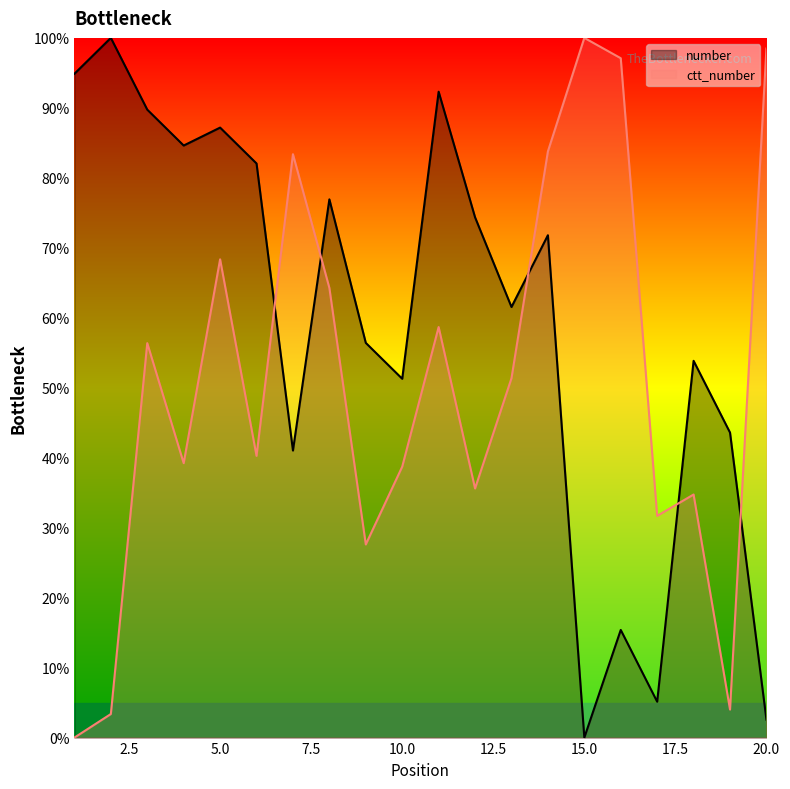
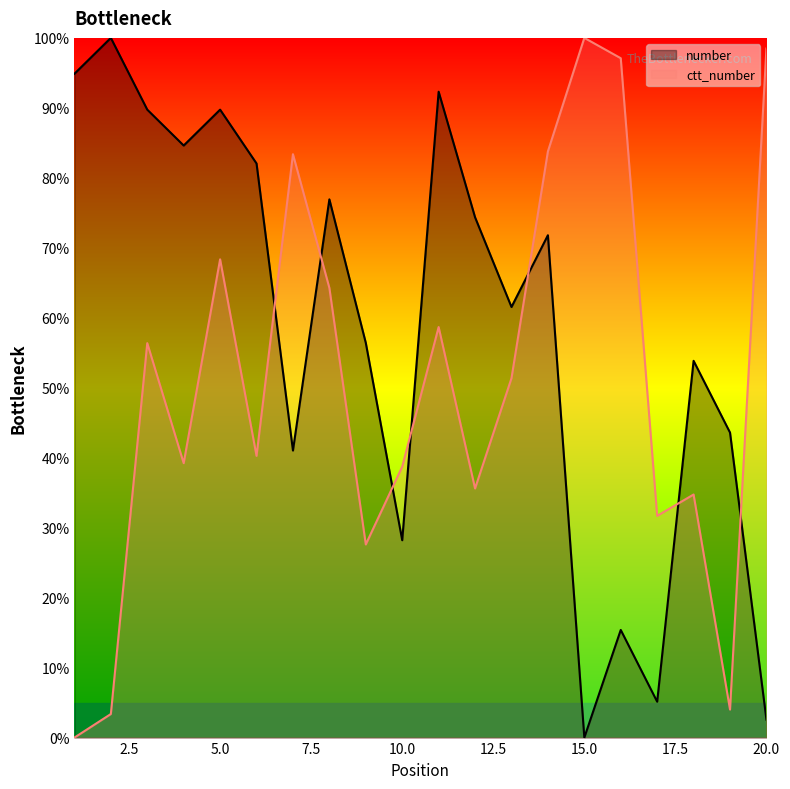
  {
    "number": {
-     "5.0": "87%",
-     "10.0": "51%"
+     "5.0": "90%",
+     "10.0": "28%"
    },
    "ctt_number": {
      "5.0": "68%",
      "10.0": "39%",
      "15.0": "100%",
      "20.0": "98%"
    }
  }
